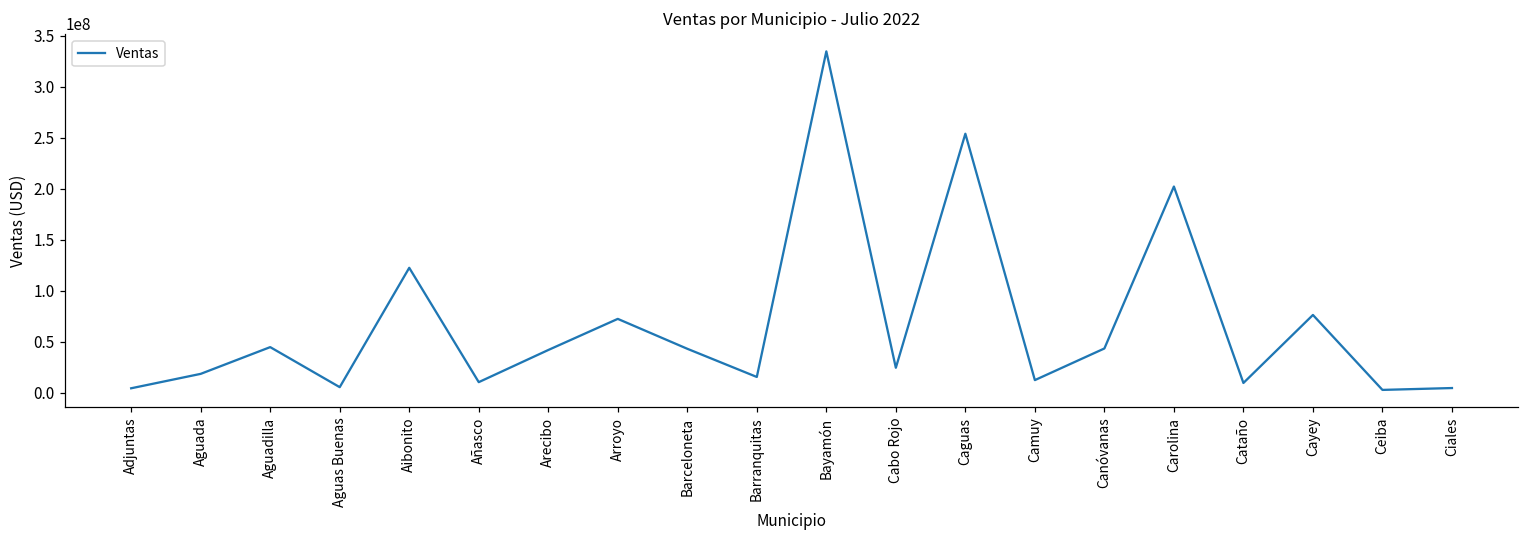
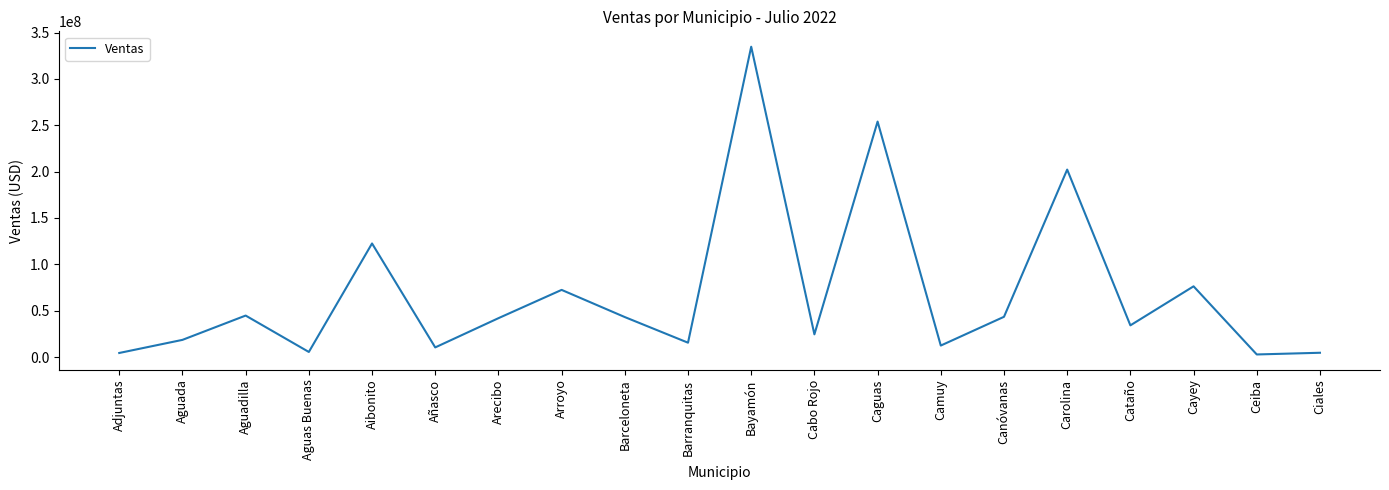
  {
    "Adjuntas": 0,
    "Aguada": 20000000,
    "Aguadilla": 40000000,
    "Aguas Buenas": 10000000,
    "Aibonito": 120000000,
    "Añasco": 10000000,
    "Arecibo": 40000000,
    "Arroyo": 70000000,
    "Barceloneta": 40000000,
    "Barranquitas": 20000000,
    "Bayamón": 330000000,
    "Cabo Rojo": 20000000,
    "Caguas": 250000000,
    "Camuy": 10000000,
    "Canóvanas": 40000000,
    "Carolina": 200000000,
-   "Cataño": 10000000,
+   "Cataño": 30000000,
    "Cayey": 80000000,
    "Ceiba": 0,
    "Ciales": 0
  }
